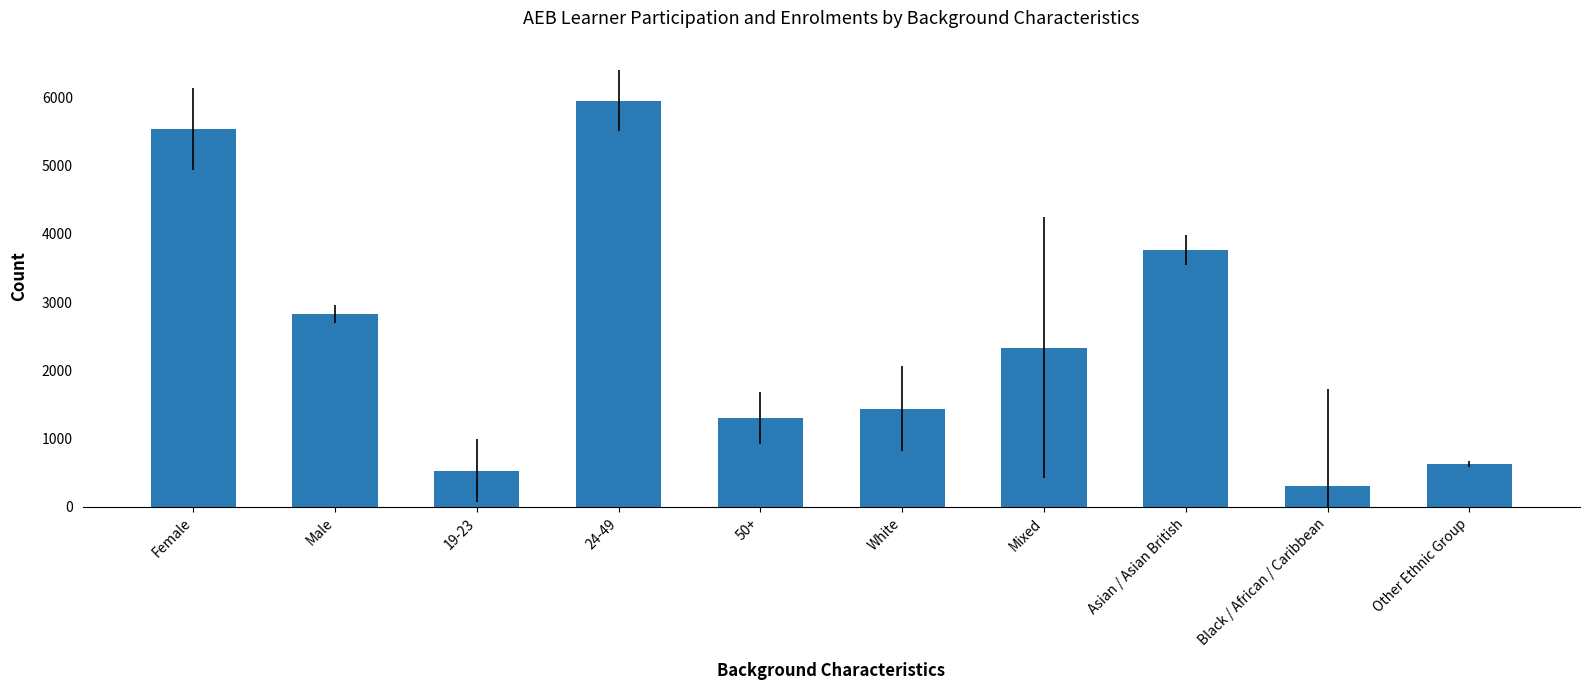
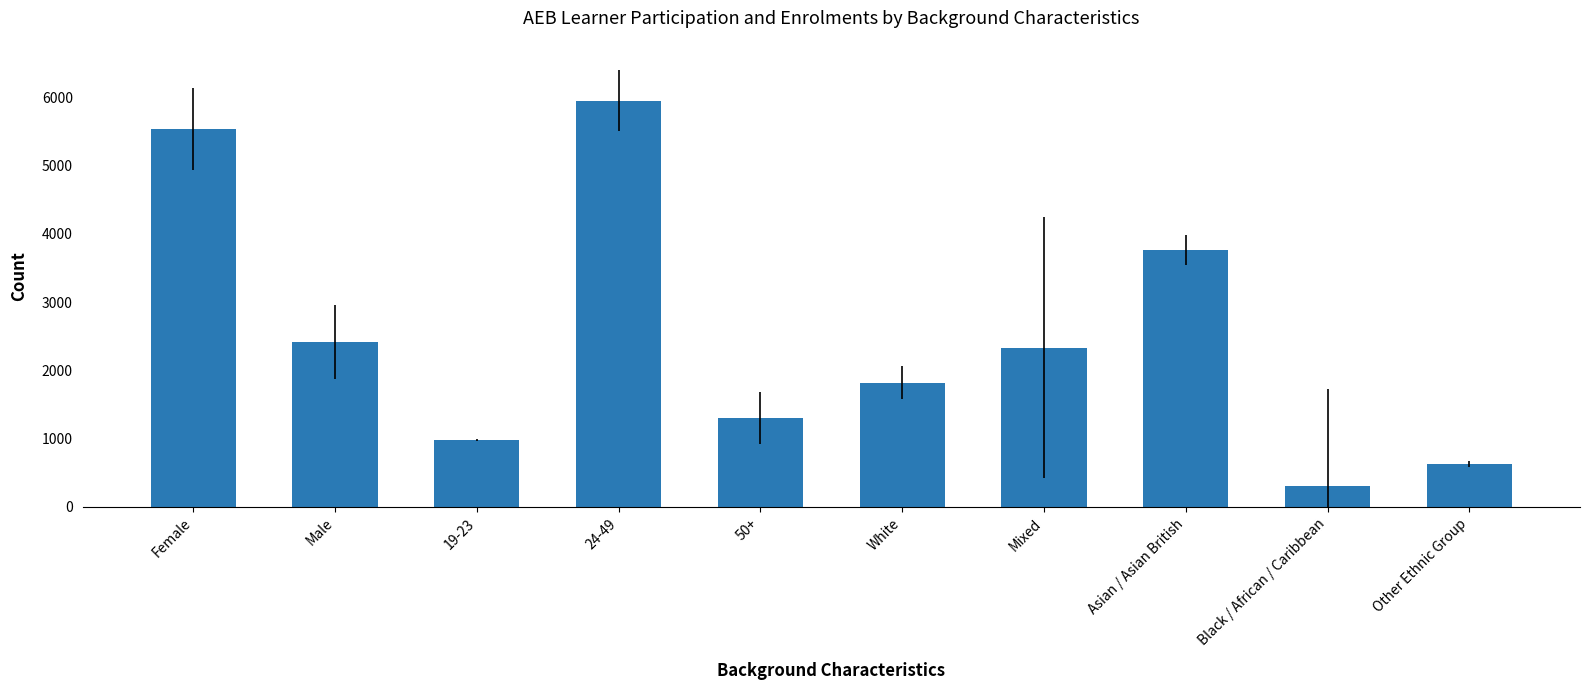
  {
    "Female": 5500,
-   "Male": 2800,
-   "19-23": 500,
+   "Male": 2400,
+   "19-23": 1000,
    "24-49": 6000,
    "50+": 1300,
-   "White": 1400,
+   "White": 1800,
    "Mixed": 2300,
    "Asian / Asian British": 3800,
    "Black / African / Caribbean": 300,
    "Other Ethnic Group": 600
  }
